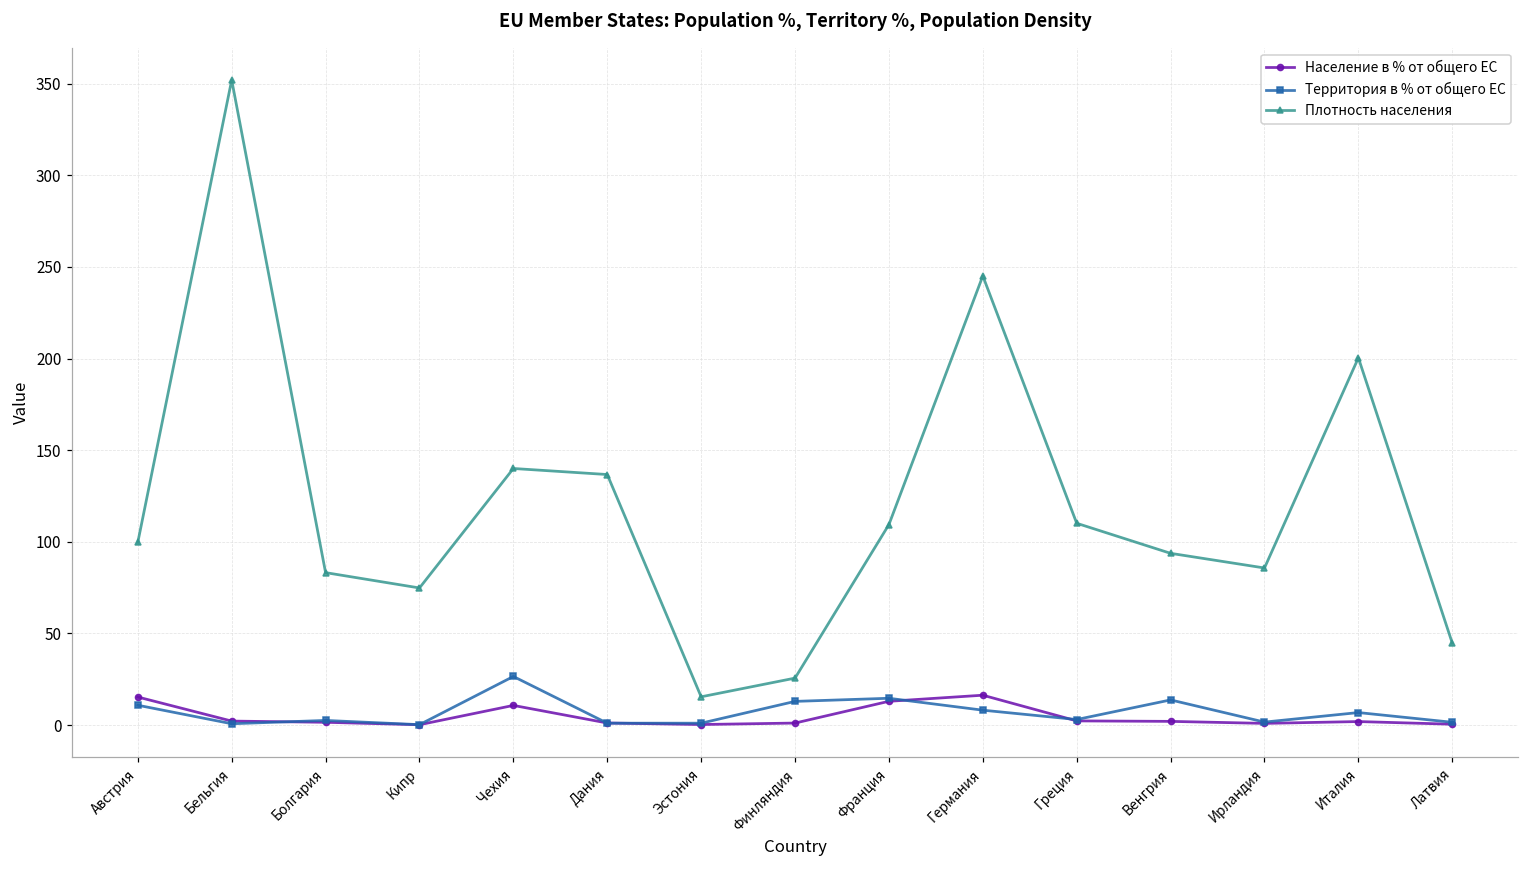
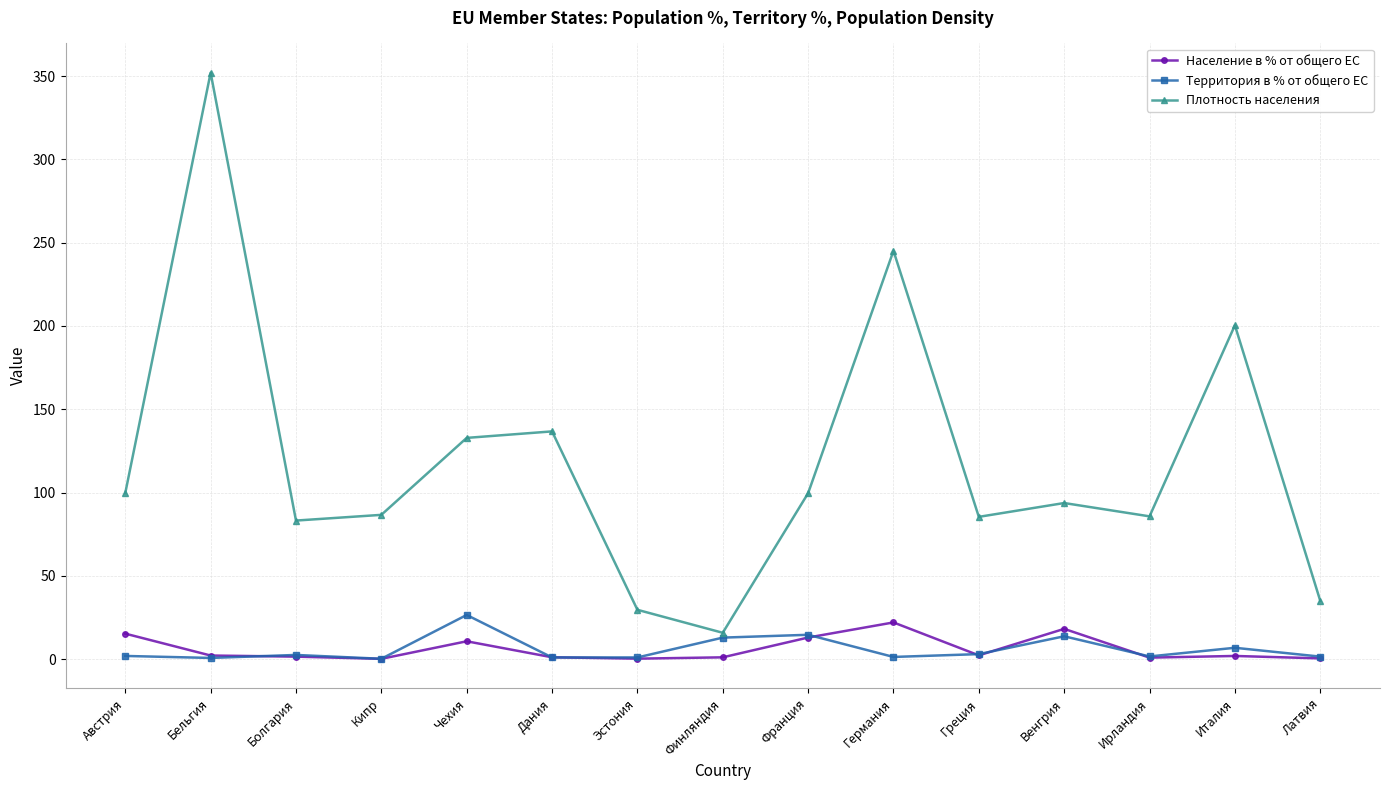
  {
    "Население в % от общего ЕС": {
      "Австрия": 15,
      "Чехия": 11,
      "Финляндия": 1,
      "Франция": 13,
-     "Германия": 16,
-     "Венгрия": 2,
+     "Германия": 22,
+     "Венгрия": 18,
      "Италия": 2
    },
    "Территория в % от общего ЕС": {
-     "Австрия": 11,
+     "Австрия": 2,
      "Чехия": 27,
      "Финляндия": 13,
      "Франция": 15,
-     "Германия": 8,
+     "Германия": 1,
      "Венгрия": 14,
      "Италия": 7
    },
    "Плотность населения": {
      "Австрия": 100,
      "Бельгия": 352,
      "Болгария": 83,
-     "Кипр": 75,
-     "Чехия": 140,
+     "Кипр": 87,
+     "Чехия": 133,
      "Дания": 137,
-     "Эстония": 15,
-     "Финляндия": 26,
-     "Франция": 109,
+     "Эстония": 30,
+     "Финляндия": 16,
+     "Франция": 100,
      "Германия": 245,
-     "Греция": 110,
+     "Греция": 85,
      "Венгрия": 94,
      "Ирландия": 86,
      "Италия": 200,
-     "Латвия": 45
+     "Латвия": 35
    }
  }
